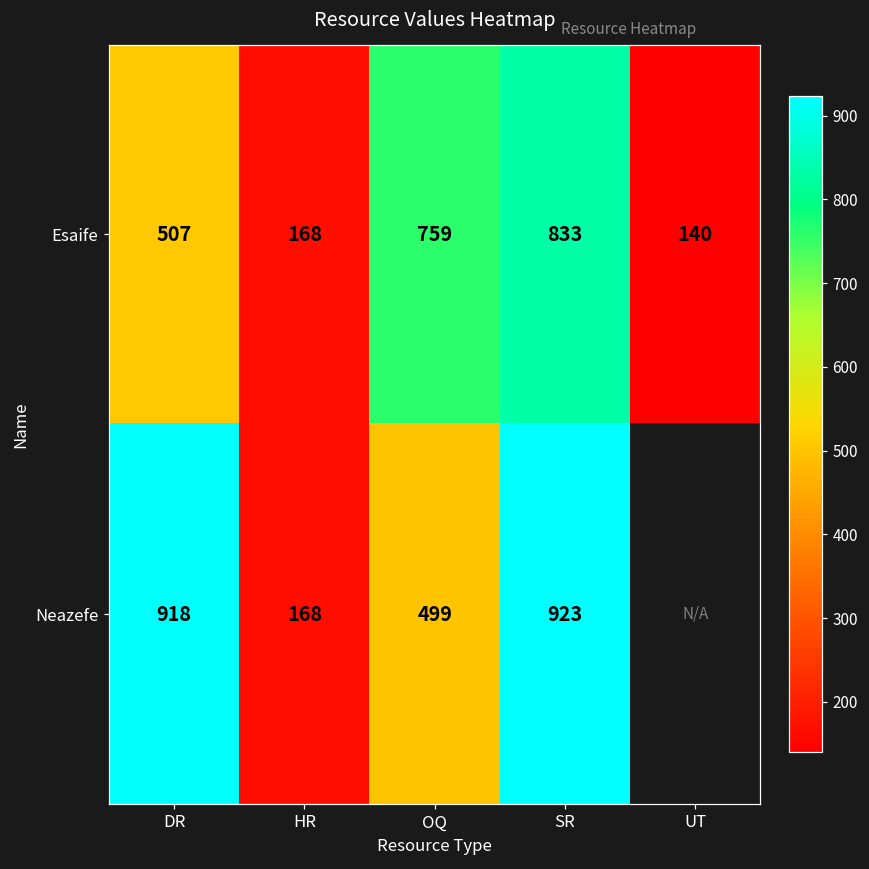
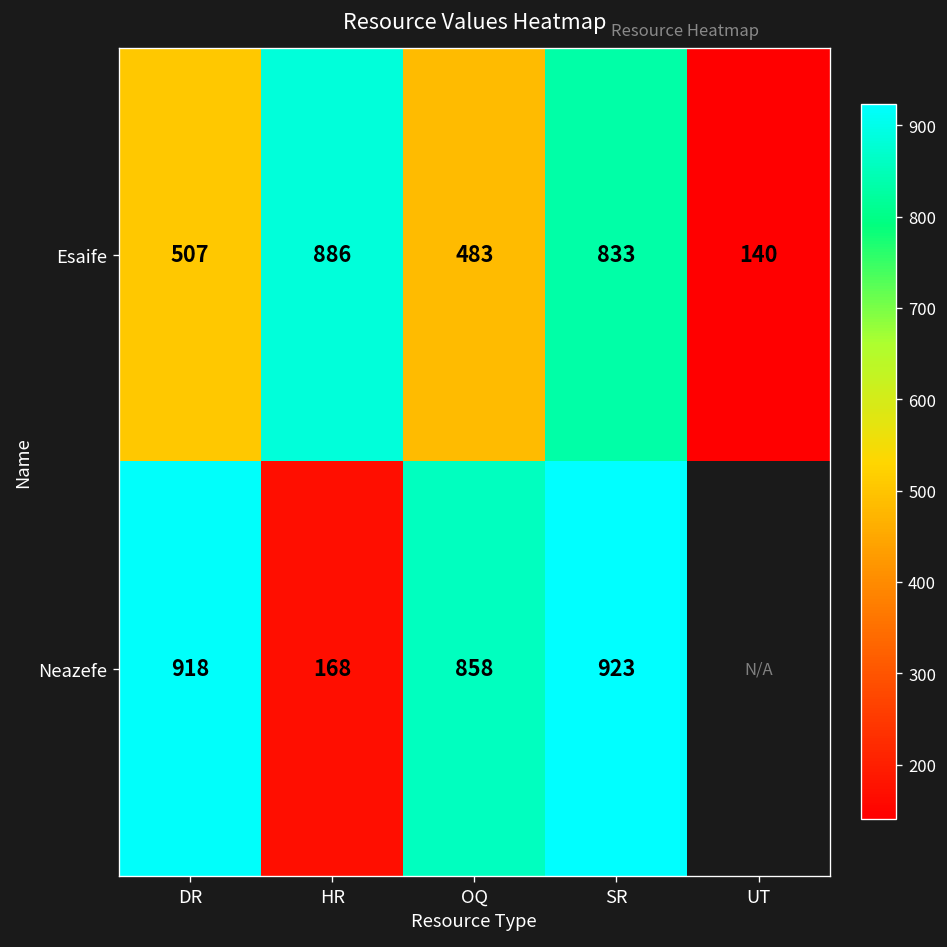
  {
    "Esaife": {
      "DR": 507,
-     "HR": 168,
-     "OQ": 759,
+     "HR": 886,
+     "OQ": 483,
      "SR": 833,
      "UT": 140
    },
    "Neazefe": {
      "DR": 918,
      "HR": 168,
-     "OQ": 499,
+     "OQ": 858,
      "SR": 923
    }
  }
